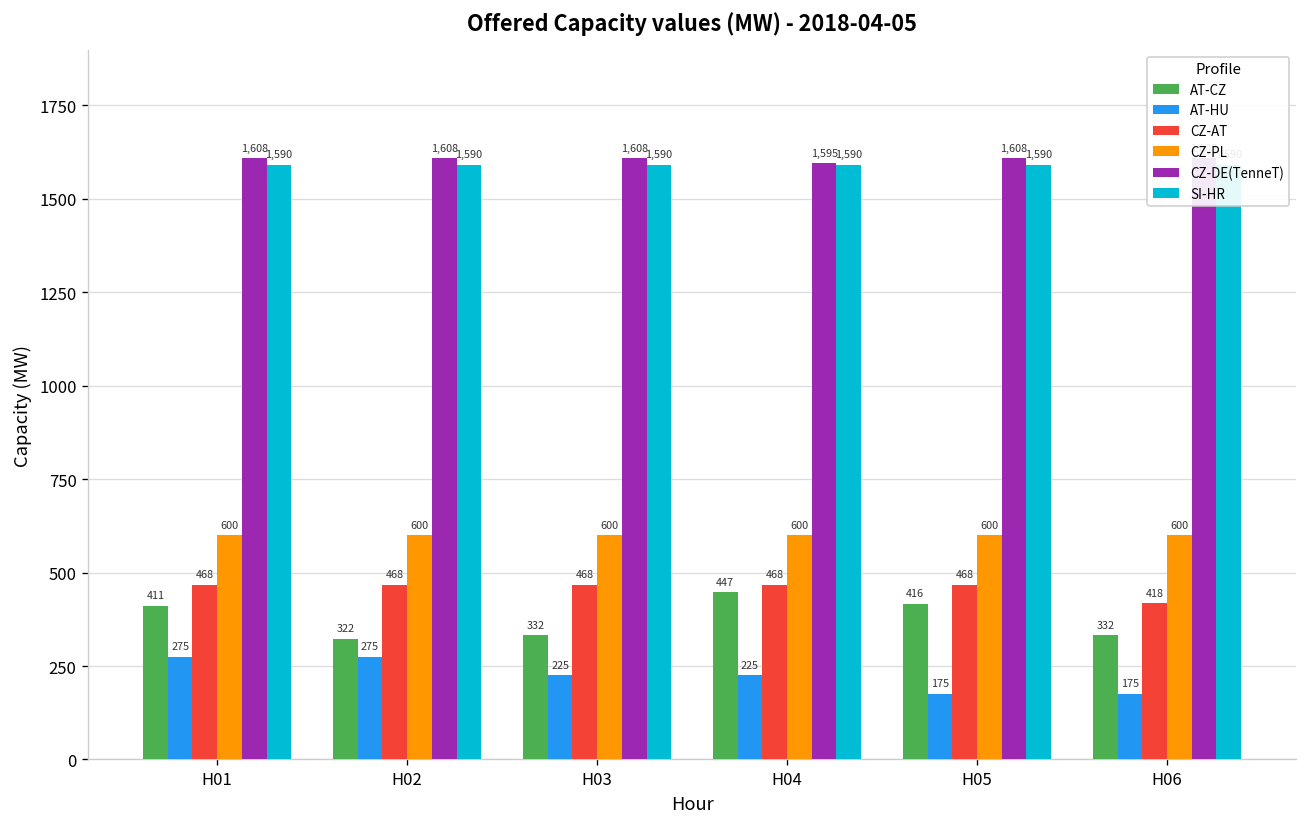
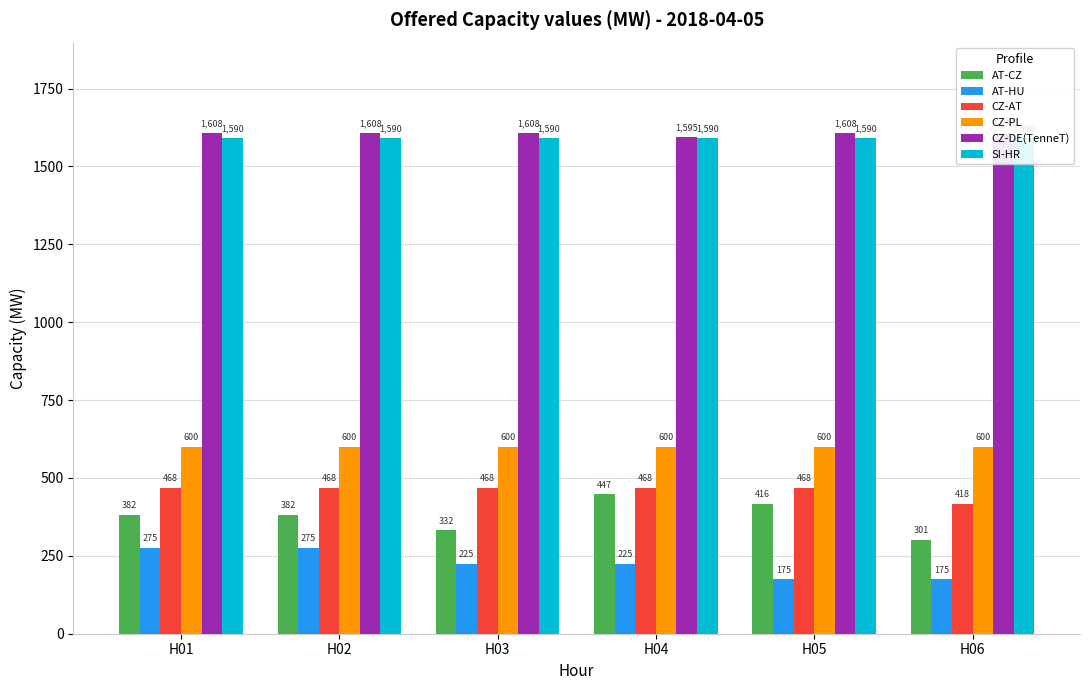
  {
    "AT-CZ": {
-     "H01": "411",
-     "H02": "322",
+     "H01": "382",
+     "H02": "382",
      "H03": "332",
      "H04": "447",
      "H05": "416",
-     "H06": "332"
+     "H06": "301"
    },
    "CZ-AT": {
      "H01": "468",
      "H02": "468",
      "H03": "468",
      "H04": "468",
      "H05": "468",
      "H06": "418"
    },
    "CZ-PL": {
      "H01": "600",
      "H02": "600",
      "H03": "600",
      "H04": "600",
      "H05": "600",
      "H06": "600"
    },
    "CZ-DE(TenneT)": {
      "H01": "1,608",
      "H02": "1,608",
      "H03": "1,608",
      "H04": "1,595",
      "H05": "1,608"
    }
  }
